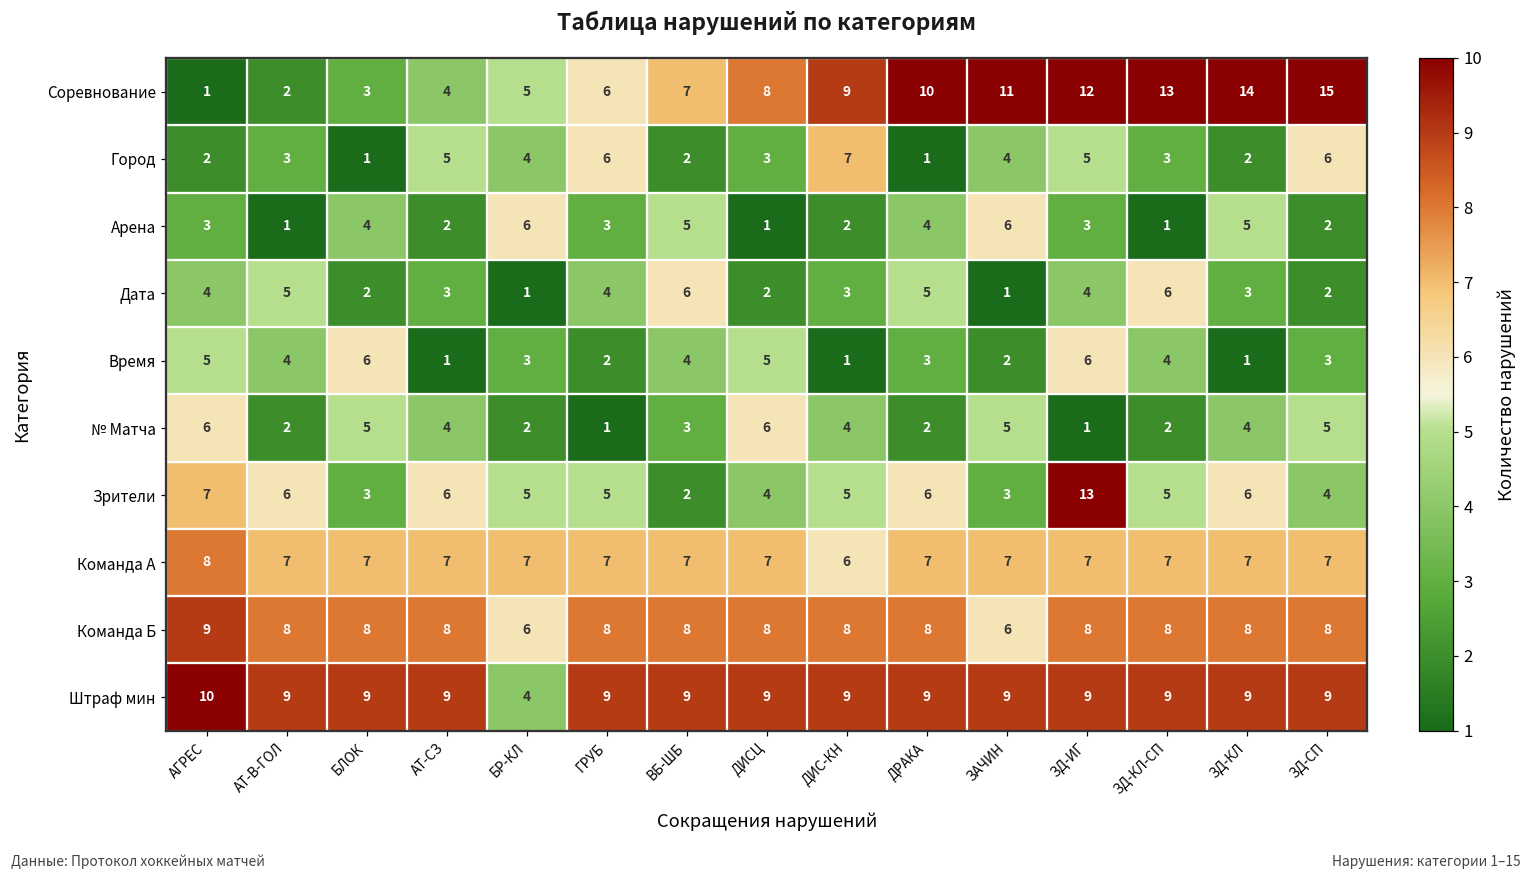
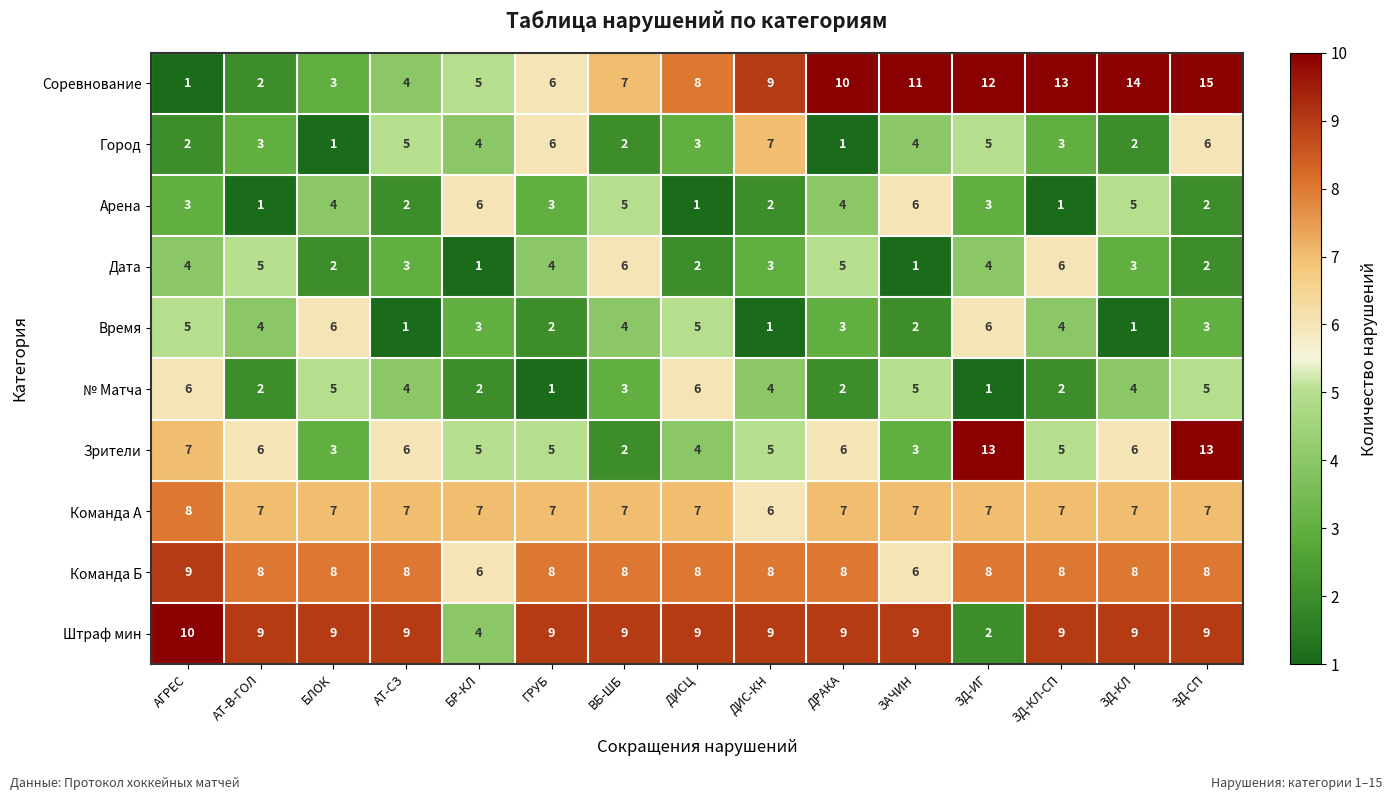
  {
    "Соревнование": {
      "АГРЕС": 1,
      "АТ-В-ГОЛ": 2,
      "БЛОК": 3,
      "АТ-СЗ": 4,
      "БР-КЛ": 5,
      "ГРУБ": 6,
      "ВБ-ШБ": 7,
      "ДИСЦ": 8,
      "ДИС-КН": 9,
      "ДРАКА": 10,
      "ЗАЧИН": 11,
      "ЗД-ИГ": 12,
      "ЗД-КЛ-СП": 13,
      "ЗД-КЛ": 14,
      "ЗД-СП": 15
    },
    "Город": {
      "АГРЕС": 2,
      "АТ-В-ГОЛ": 3,
      "БЛОК": 1,
      "АТ-СЗ": 5,
      "БР-КЛ": 4,
      "ГРУБ": 6,
      "ВБ-ШБ": 2,
      "ДИСЦ": 3,
      "ДИС-КН": 7,
      "ДРАКА": 1,
      "ЗАЧИН": 4,
      "ЗД-ИГ": 5,
      "ЗД-КЛ-СП": 3,
      "ЗД-КЛ": 2,
      "ЗД-СП": 6
    },
    "Арена": {
      "АГРЕС": 3,
      "АТ-В-ГОЛ": 1,
      "БЛОК": 4,
      "АТ-СЗ": 2,
      "БР-КЛ": 6,
      "ГРУБ": 3,
      "ВБ-ШБ": 5,
      "ДИСЦ": 1,
      "ДИС-КН": 2,
      "ДРАКА": 4,
      "ЗАЧИН": 6,
      "ЗД-ИГ": 3,
      "ЗД-КЛ-СП": 1,
      "ЗД-КЛ": 5,
      "ЗД-СП": 2
    },
    "Дата": {
      "АГРЕС": 4,
      "АТ-В-ГОЛ": 5,
      "БЛОК": 2,
      "АТ-СЗ": 3,
      "БР-КЛ": 1,
      "ГРУБ": 4,
      "ВБ-ШБ": 6,
      "ДИСЦ": 2,
      "ДИС-КН": 3,
      "ДРАКА": 5,
      "ЗАЧИН": 1,
      "ЗД-ИГ": 4,
      "ЗД-КЛ-СП": 6,
      "ЗД-КЛ": 3,
      "ЗД-СП": 2
    },
    "Время": {
      "АГРЕС": 5,
      "АТ-В-ГОЛ": 4,
      "БЛОК": 6,
      "АТ-СЗ": 1,
      "БР-КЛ": 3,
      "ГРУБ": 2,
      "ВБ-ШБ": 4,
      "ДИСЦ": 5,
      "ДИС-КН": 1,
      "ДРАКА": 3,
      "ЗАЧИН": 2,
      "ЗД-ИГ": 6,
      "ЗД-КЛ-СП": 4,
      "ЗД-КЛ": 1,
      "ЗД-СП": 3
    },
    "№ Матча": {
      "АГРЕС": 6,
      "АТ-В-ГОЛ": 2,
      "БЛОК": 5,
      "АТ-СЗ": 4,
      "БР-КЛ": 2,
      "ГРУБ": 1,
      "ВБ-ШБ": 3,
      "ДИСЦ": 6,
      "ДИС-КН": 4,
      "ДРАКА": 2,
      "ЗАЧИН": 5,
      "ЗД-ИГ": 1,
      "ЗД-КЛ-СП": 2,
      "ЗД-КЛ": 4,
      "ЗД-СП": 5
    },
    "Зрители": {
      "АГРЕС": 7,
      "АТ-В-ГОЛ": 6,
      "БЛОК": 3,
      "АТ-СЗ": 6,
      "БР-КЛ": 5,
      "ГРУБ": 5,
      "ВБ-ШБ": 2,
      "ДИСЦ": 4,
      "ДИС-КН": 5,
      "ДРАКА": 6,
      "ЗАЧИН": 3,
      "ЗД-ИГ": 13,
      "ЗД-КЛ-СП": 5,
      "ЗД-КЛ": 6,
-     "ЗД-СП": 4
+     "ЗД-СП": 13
    },
    "Команда А": {
      "АГРЕС": 8,
      "АТ-В-ГОЛ": 7,
      "БЛОК": 7,
      "АТ-СЗ": 7,
      "БР-КЛ": 7,
      "ГРУБ": 7,
      "ВБ-ШБ": 7,
      "ДИСЦ": 7,
      "ДИС-КН": 6,
      "ДРАКА": 7,
      "ЗАЧИН": 7,
      "ЗД-ИГ": 7,
      "ЗД-КЛ-СП": 7,
      "ЗД-КЛ": 7,
      "ЗД-СП": 7
    },
    "Команда Б": {
      "АГРЕС": 9,
      "АТ-В-ГОЛ": 8,
      "БЛОК": 8,
      "АТ-СЗ": 8,
      "БР-КЛ": 6,
      "ГРУБ": 8,
      "ВБ-ШБ": 8,
      "ДИСЦ": 8,
      "ДИС-КН": 8,
      "ДРАКА": 8,
      "ЗАЧИН": 6,
      "ЗД-ИГ": 8,
      "ЗД-КЛ-СП": 8,
      "ЗД-КЛ": 8,
      "ЗД-СП": 8
    },
    "Штраф мин": {
      "АГРЕС": 10,
      "АТ-В-ГОЛ": 9,
      "БЛОК": 9,
      "АТ-СЗ": 9,
      "БР-КЛ": 4,
      "ГРУБ": 9,
      "ВБ-ШБ": 9,
      "ДИСЦ": 9,
      "ДИС-КН": 9,
      "ДРАКА": 9,
      "ЗАЧИН": 9,
-     "ЗД-ИГ": 9,
+     "ЗД-ИГ": 2,
      "ЗД-КЛ-СП": 9,
      "ЗД-КЛ": 9,
      "ЗД-СП": 9
    }
  }
